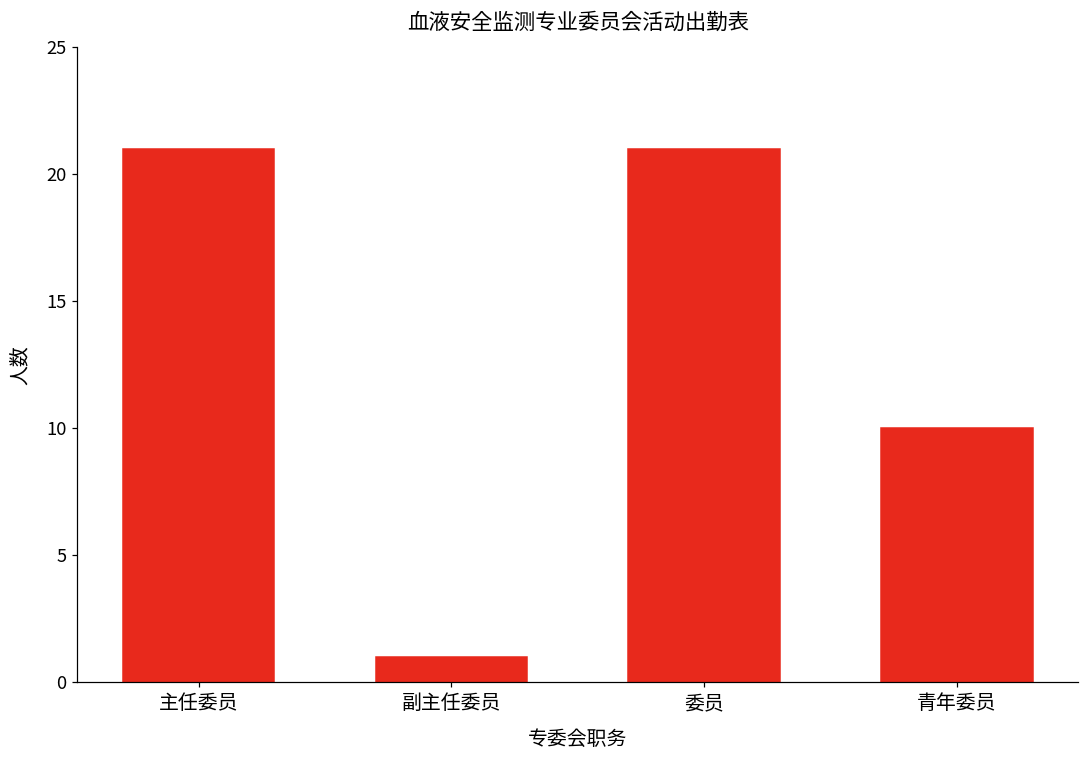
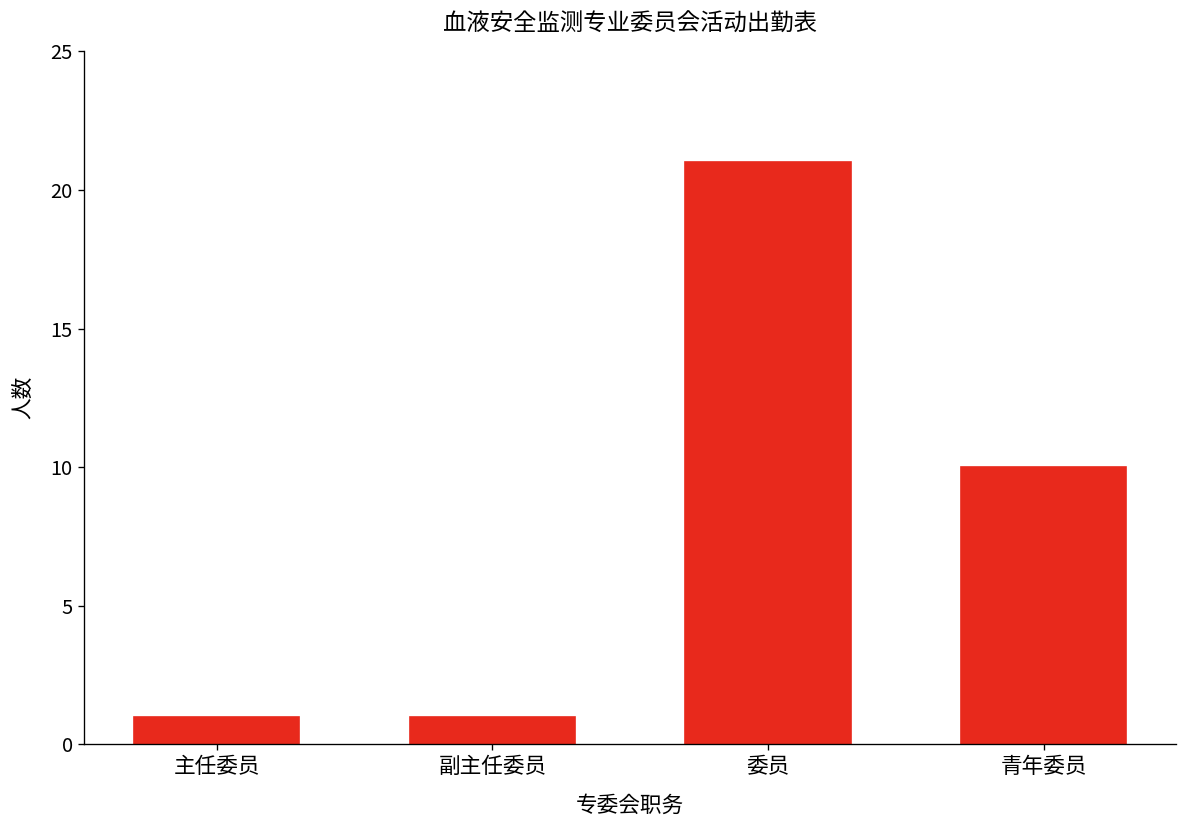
  {
-   "主任委员": 21,
+   "主任委员": 1,
    "副主任委员": 1,
    "委员": 21,
    "青年委员": 10
  }
